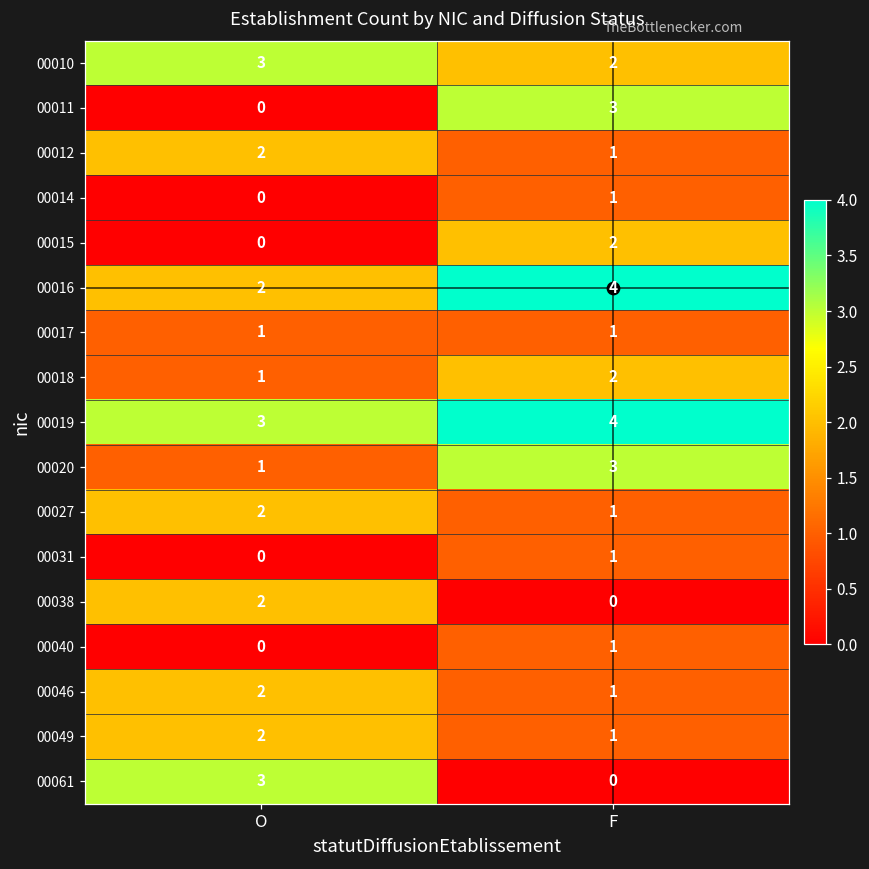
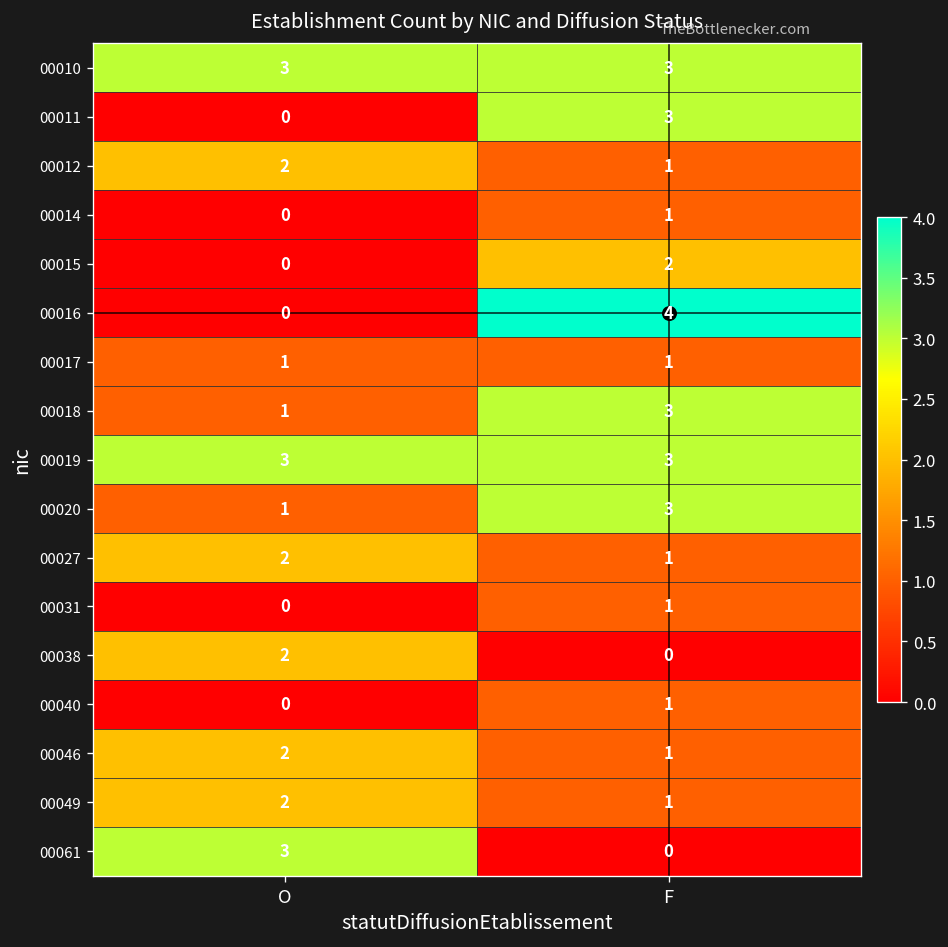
  {
    "00010": {
      "O": 3,
-     "F": 2
+     "F": 3
    },
    "00011": {
      "O": 0,
      "F": 3
    },
    "00012": {
      "O": 2,
      "F": 1
    },
    "00014": {
      "O": 0,
      "F": 1
    },
    "00015": {
      "O": 0,
      "F": 2
    },
    "00016": {
-     "O": 2
+     "O": 0
    },
    "00017": {
      "O": 1,
      "F": 1
    },
    "00018": {
      "O": 1,
-     "F": 2
+     "F": 3
    },
    "00019": {
      "O": 3,
-     "F": 4
+     "F": 3
    },
    "00020": {
      "O": 1,
      "F": 3
    },
    "00027": {
      "O": 2,
      "F": 1
    },
    "00031": {
      "O": 0,
      "F": 1
    },
    "00038": {
      "O": 2,
      "F": 0
    },
    "00040": {
      "O": 0,
      "F": 1
    },
    "00046": {
      "O": 2,
      "F": 1
    },
    "00049": {
      "O": 2,
      "F": 1
    },
    "00061": {
      "O": 3,
      "F": 0
    }
  }
